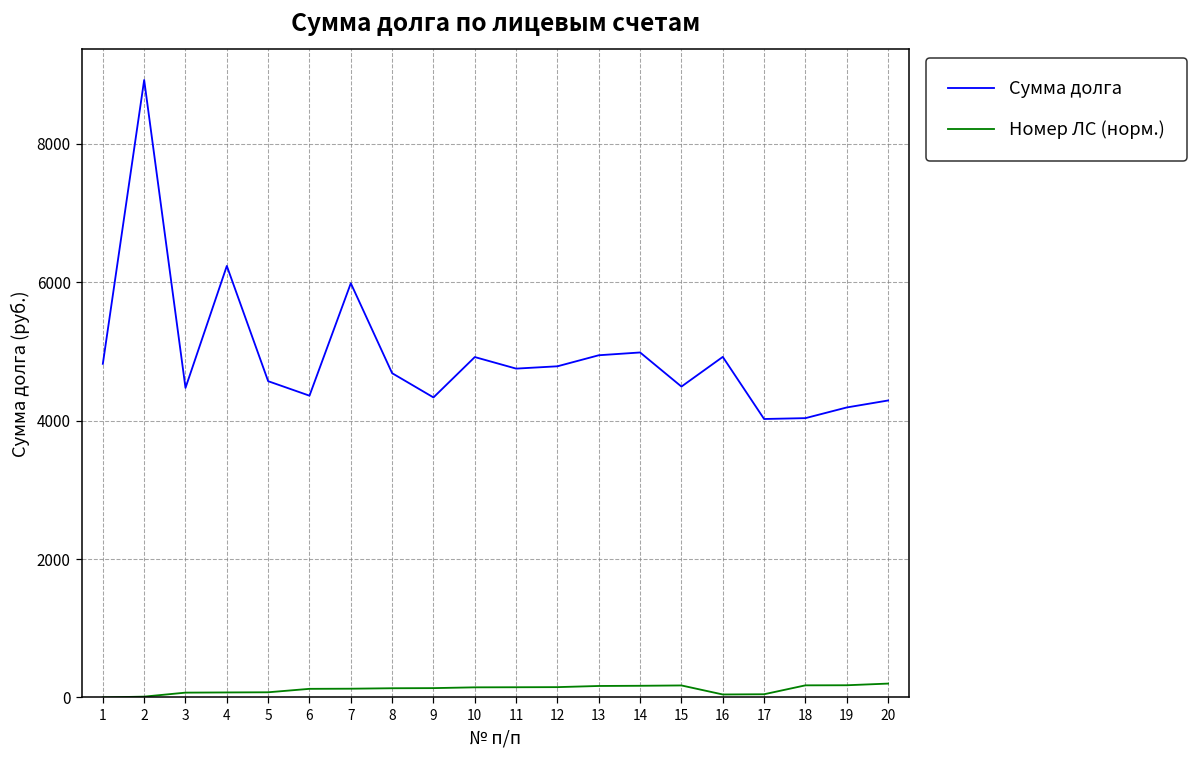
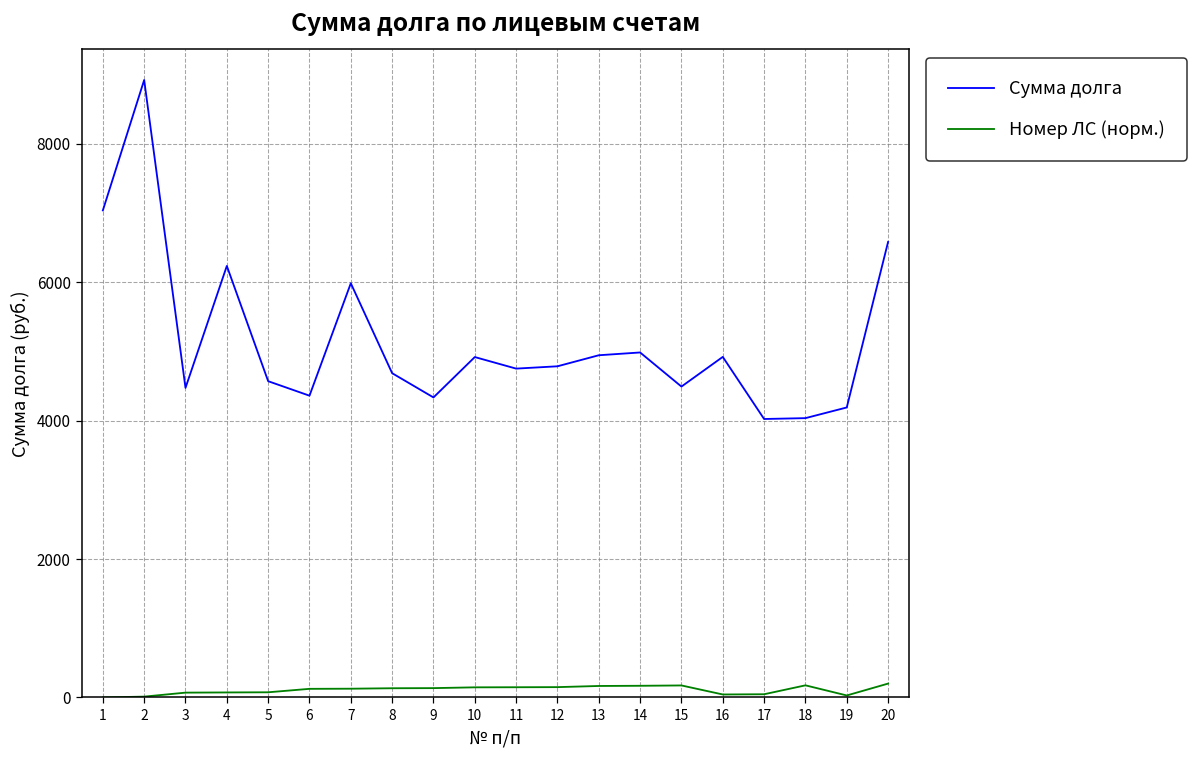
  {
    "Сумма долга": {
-     "1": 4800,
+     "1": 7000,
      "2": 8900,
      "3": 4500,
      "4": 6200,
      "5": 4600,
      "6": 4400,
      "7": 6000,
      "8": 4700,
      "9": 4300,
      "10": 4900,
      "11": 4800,
      "12": 4800,
      "13": 4900,
      "14": 5000,
      "15": 4500,
      "16": 4900,
      "17": 4000,
      "18": 4000,
      "19": 4200,
-     "20": 4300
+     "20": 6600
    },
    "Номер ЛС (норм.)": {
      "1": 0,
      "2": 0,
      "3": 100,
      "4": 100,
      "5": 100,
      "6": 100,
      "7": 100,
      "8": 100,
      "9": 100,
      "10": 100,
      "11": 100,
      "12": 100,
      "13": 200,
      "14": 200,
      "15": 200,
      "16": 0,
      "17": 0,
      "18": 200,
-     "19": 200,
+     "19": 0,
      "20": 200
    }
  }
